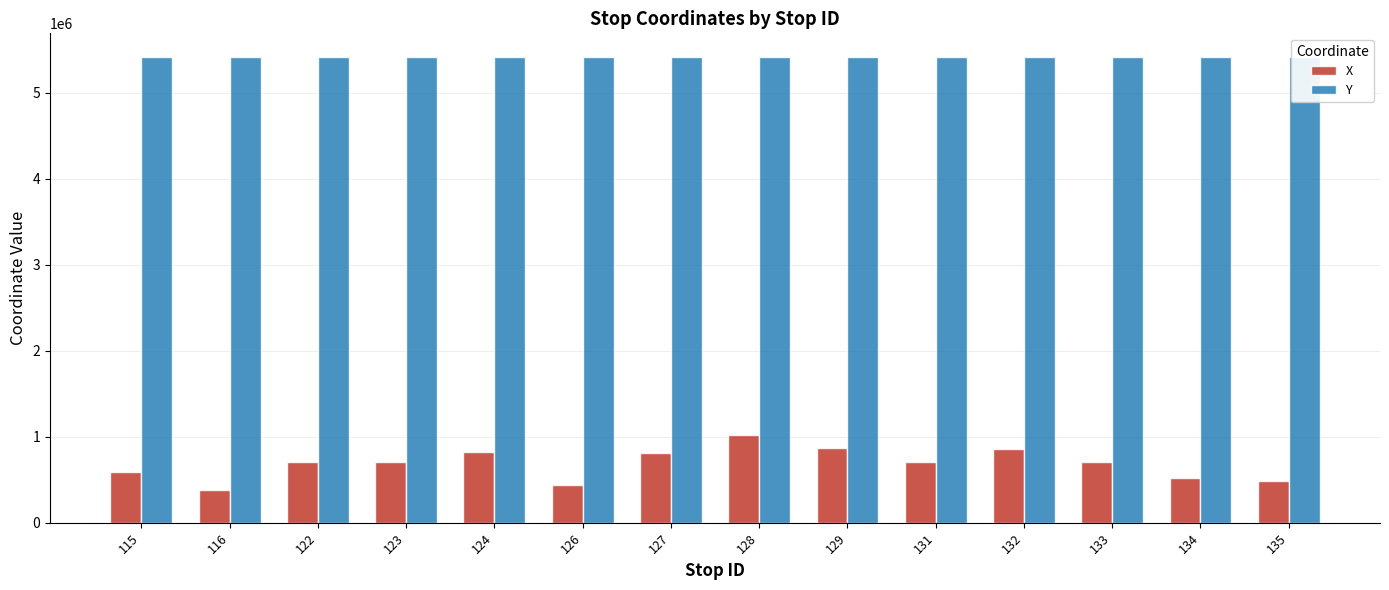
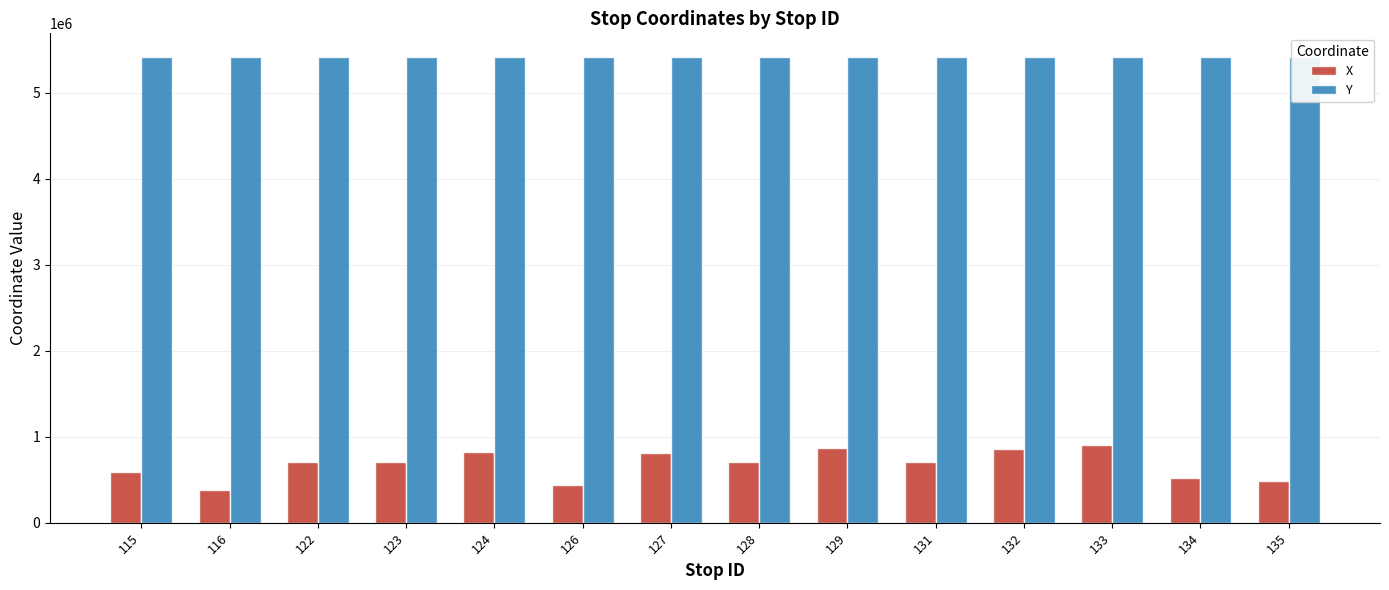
  {
    "X": {
      "115": 600000,
      "116": 400000,
      "122": 700000,
      "123": 700000,
      "124": 800000,
      "126": 400000,
      "127": 800000,
-     "128": 1000000,
+     "128": 700000,
      "129": 900000,
      "131": 700000,
      "132": 900000,
-     "133": 700000,
+     "133": 900000,
      "134": 500000,
      "135": 500000
    },
    "Y": {
      "115": 5400000,
      "116": 5400000,
      "122": 5400000,
      "123": 5400000,
      "124": 5400000,
      "126": 5400000,
      "127": 5400000,
      "128": 5400000,
      "129": 5400000,
      "131": 5400000,
      "132": 5400000,
      "133": 5400000,
      "134": 5400000
    }
  }
